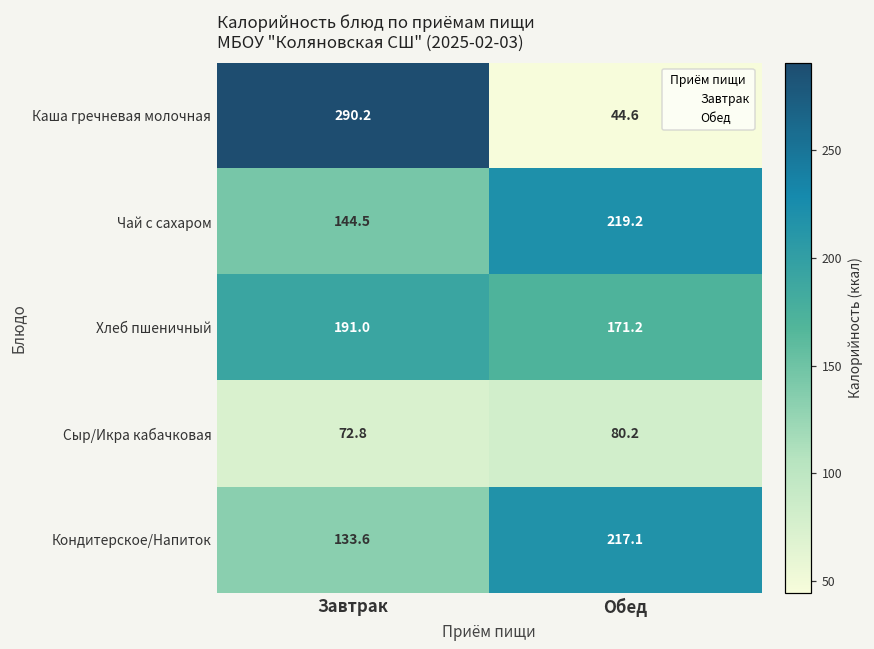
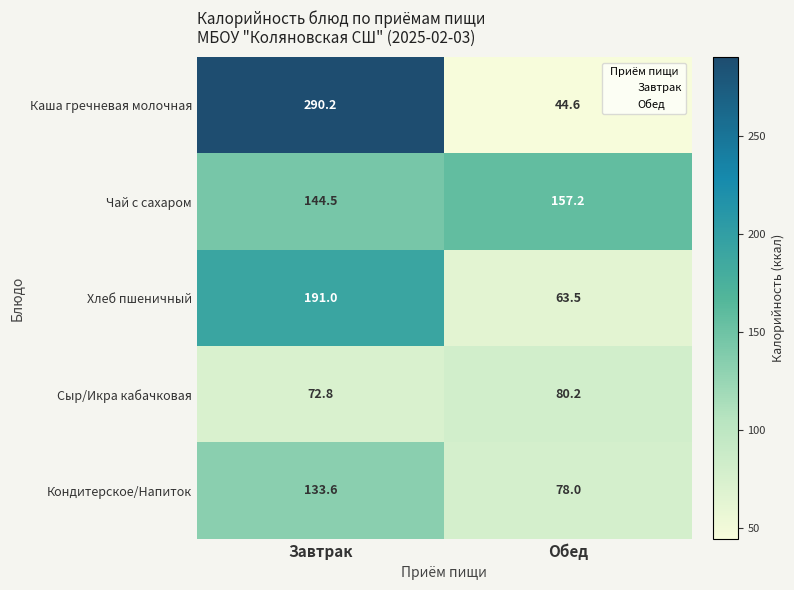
  {
    "Каша гречневая молочная": {
      "Завтрак": 290.2,
      "Обед": 44.6
    },
    "Чай с сахаром": {
      "Завтрак": 144.5,
-     "Обед": 219.2
+     "Обед": 157.2
    },
    "Хлеб пшеничный": {
      "Завтрак": 191.0,
-     "Обед": 171.2
+     "Обед": 63.5
    },
    "Сыр/Икра кабачковая": {
      "Завтрак": 72.8,
      "Обед": 80.2
    },
    "Кондитерское/Напиток": {
      "Завтрак": 133.6,
-     "Обед": 217.1
+     "Обед": 78.0
    }
  }
